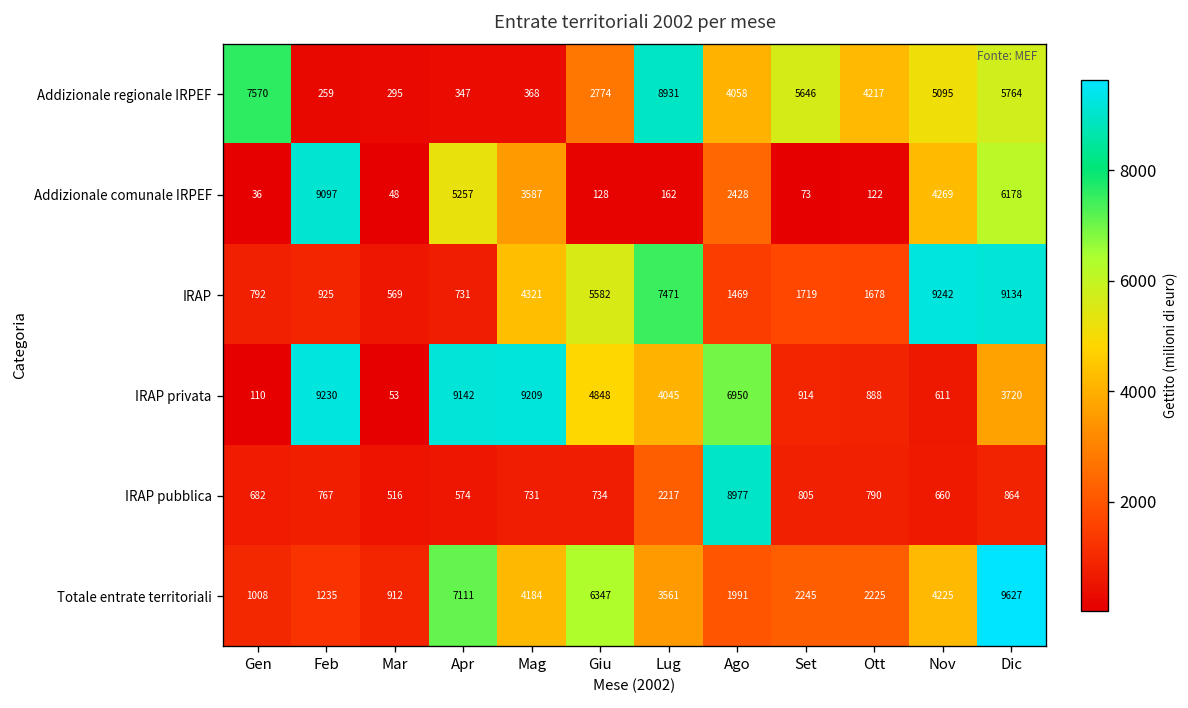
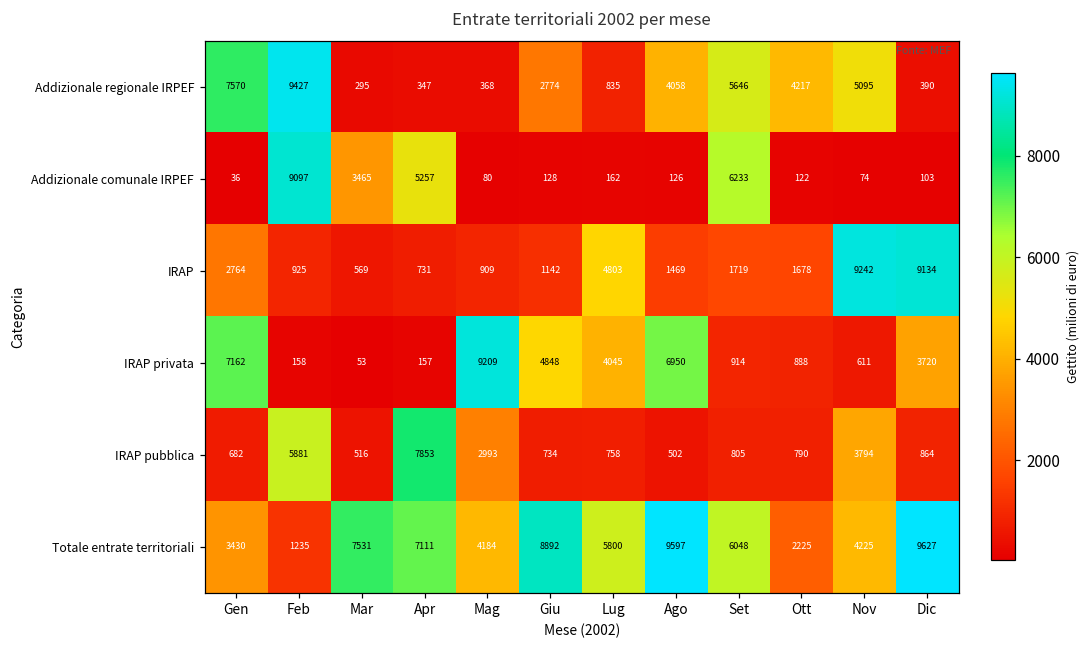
  {
    "Addizionale regionale IRPEF": {
      "Gen": 7570,
-     "Feb": 259,
+     "Feb": 9427,
      "Mar": 295,
      "Apr": 347,
      "Mag": 368,
      "Giu": 2774,
-     "Lug": 8931,
+     "Lug": 835,
      "Ago": 4058,
      "Set": 5646,
      "Ott": 4217,
      "Nov": 5095,
-     "Dic": 5764
+     "Dic": 390
    },
    "Addizionale comunale IRPEF": {
      "Gen": 36,
      "Feb": 9097,
-     "Mar": 48,
+     "Mar": 3465,
      "Apr": 5257,
-     "Mag": 3587,
+     "Mag": 80,
      "Giu": 128,
      "Lug": 162,
-     "Ago": 2428,
-     "Set": 73,
+     "Ago": 126,
+     "Set": 6233,
      "Ott": 122,
-     "Nov": 4269,
-     "Dic": 6178
+     "Nov": 74,
+     "Dic": 103
    },
    "IRAP": {
-     "Gen": 792,
+     "Gen": 2764,
      "Feb": 925,
      "Mar": 569,
      "Apr": 731,
-     "Mag": 4321,
-     "Giu": 5582,
-     "Lug": 7471,
+     "Mag": 909,
+     "Giu": 1142,
+     "Lug": 4803,
      "Ago": 1469,
      "Set": 1719,
      "Ott": 1678,
      "Nov": 9242,
      "Dic": 9134
    },
    "IRAP privata": {
-     "Gen": 110,
-     "Feb": 9230,
+     "Gen": 7162,
+     "Feb": 158,
      "Mar": 53,
-     "Apr": 9142,
+     "Apr": 157,
      "Mag": 9209,
      "Giu": 4848,
      "Lug": 4045,
      "Ago": 6950,
      "Set": 914,
      "Ott": 888,
      "Nov": 611,
      "Dic": 3720
    },
    "IRAP pubblica": {
      "Gen": 682,
-     "Feb": 767,
+     "Feb": 5881,
      "Mar": 516,
-     "Apr": 574,
-     "Mag": 731,
+     "Apr": 7853,
+     "Mag": 2993,
      "Giu": 734,
-     "Lug": 2217,
-     "Ago": 8977,
+     "Lug": 758,
+     "Ago": 502,
      "Set": 805,
      "Ott": 790,
-     "Nov": 660,
+     "Nov": 3794,
      "Dic": 864
    },
    "Totale entrate territoriali": {
-     "Gen": 1008,
+     "Gen": 3430,
      "Feb": 1235,
-     "Mar": 912,
+     "Mar": 7531,
      "Apr": 7111,
      "Mag": 4184,
-     "Giu": 6347,
-     "Lug": 3561,
-     "Ago": 1991,
-     "Set": 2245,
+     "Giu": 8892,
+     "Lug": 5800,
+     "Ago": 9597,
+     "Set": 6048,
      "Ott": 2225,
      "Nov": 4225,
      "Dic": 9627
    }
  }
